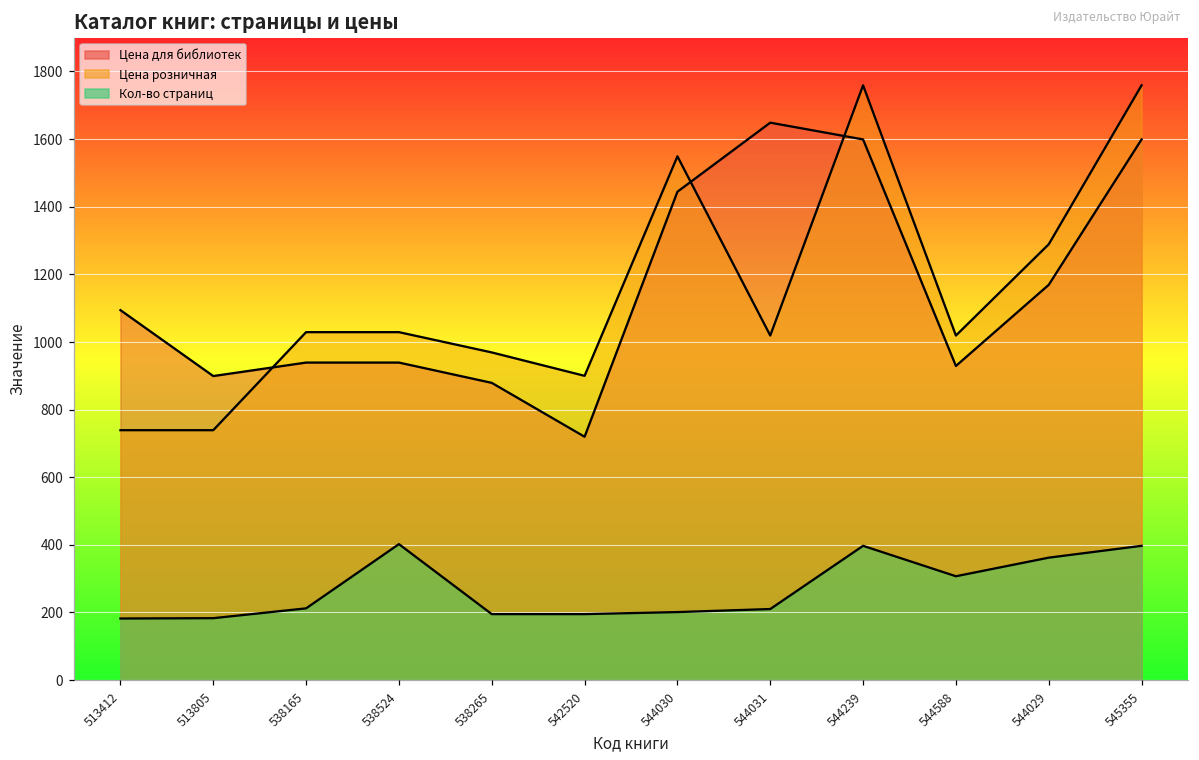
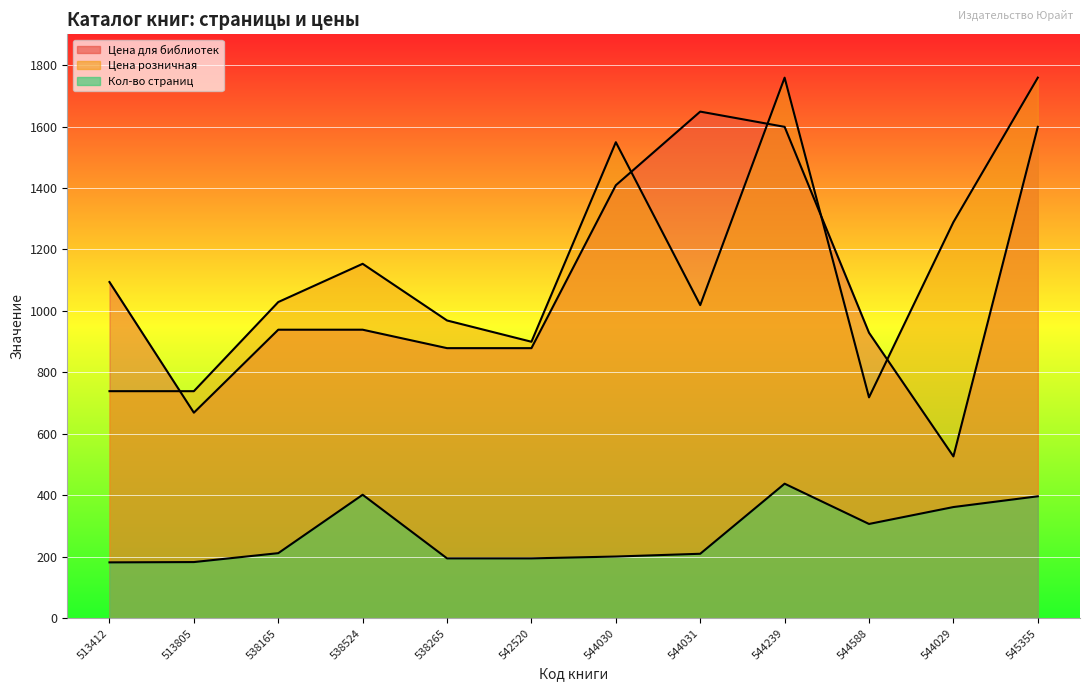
  {
    "Цена для библиотек": {
      "513412": 1090,
-     "513805": 900,
+     "513805": 670,
      "538165": 940,
      "538524": 940,
      "538265": 880,
-     "542520": 720,
-     "544030": 1440,
+     "542520": 880,
+     "544030": 1410,
      "544031": 1650,
      "544239": 1600,
      "544588": 930,
-     "544029": 1170,
+     "544029": 530,
      "545355": 1600
    },
    "Цена розничная": {
      "513412": 740,
      "513805": 740,
      "538165": 1030,
-     "538524": 1030,
+     "538524": 1150,
      "538265": 970,
      "542520": 900,
      "544030": 1550,
      "544031": 1020,
      "544239": 1760,
-     "544588": 1020,
+     "544588": 720,
      "544029": 1290,
      "545355": 1760
    },
    "Кол-во страниц": {
      "513412": 180,
      "513805": 180,
      "538165": 210,
      "538524": 400,
      "538265": 200,
      "542520": 200,
      "544030": 200,
      "544031": 210,
-     "544239": 400,
+     "544239": 440,
      "544588": 310,
      "544029": 360,
      "545355": 400
    }
  }
